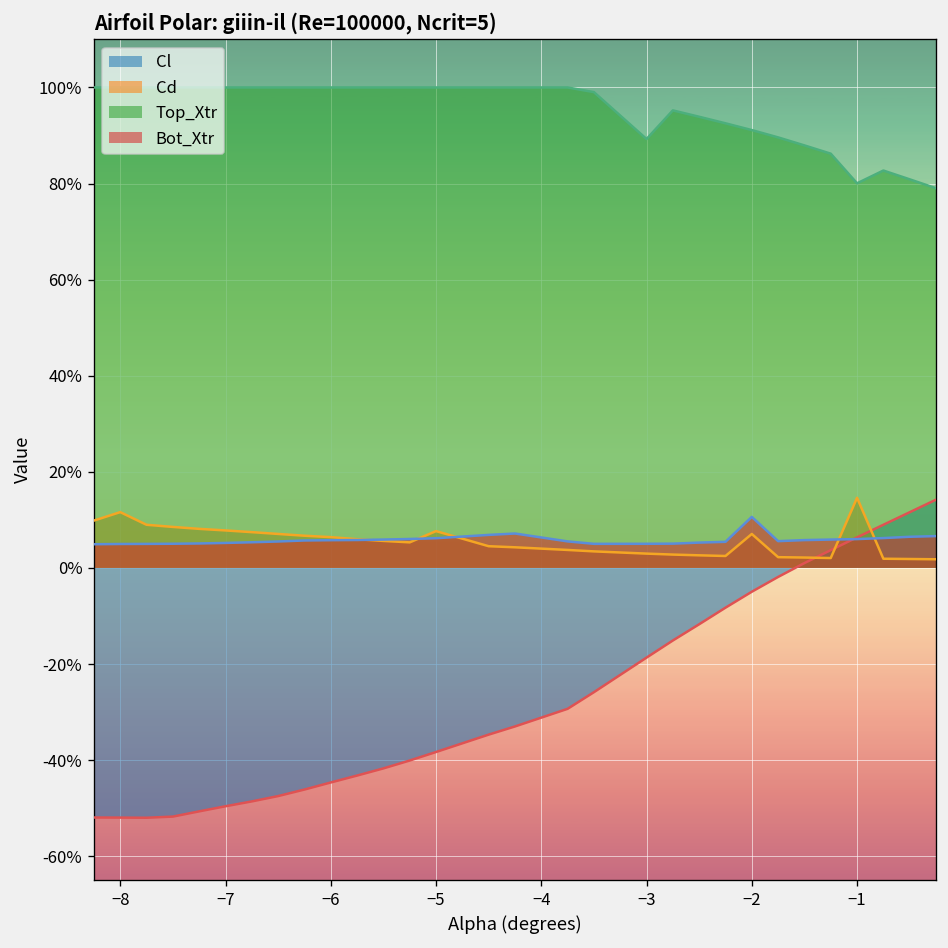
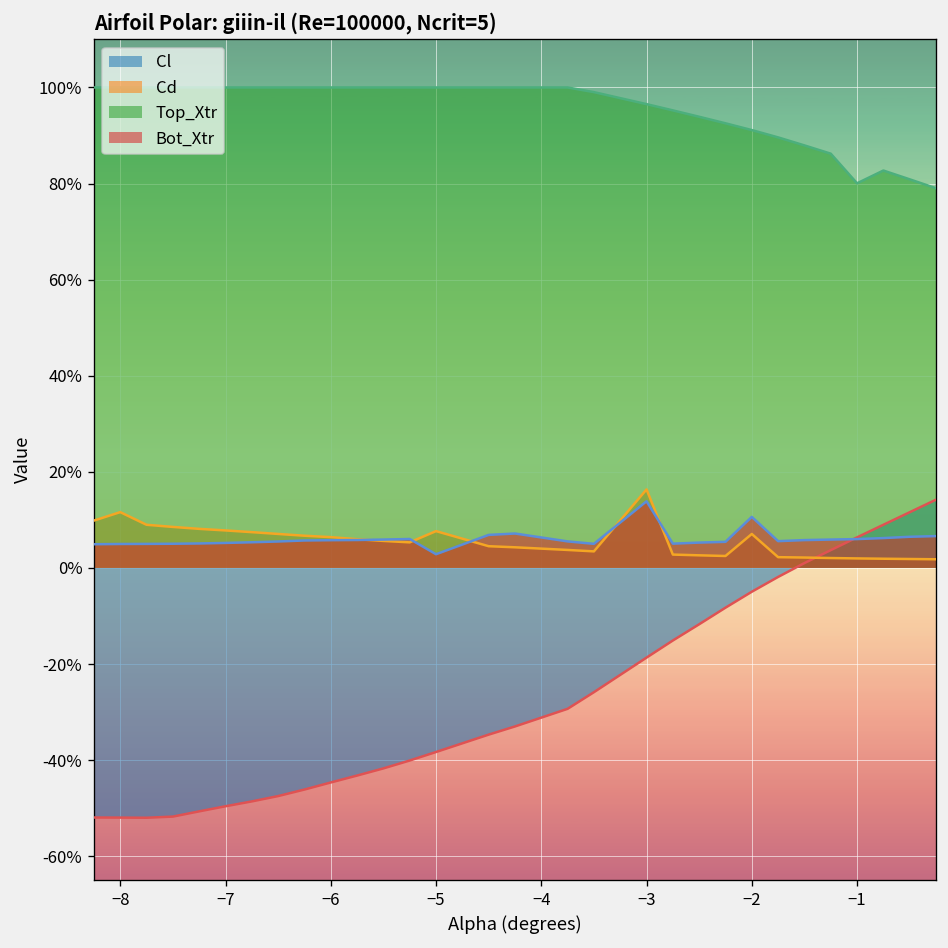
  {
    "Cd": {
      "−8": "12%",
      "−7": "8%",
      "−6": "6%",
      "−5": "8%",
-     "−3": "3%",
+     "−3": "16%",
      "−2": "7%",
-     "−1": "15%"
+     "−1": "2%"
    },
    "Top_Xtr": {
      "−7": "100%",
      "−6": "100%",
      "−5": "100%",
-     "−3": "89%",
+     "−3": "97%",
      "−2": "91%",
      "−1": "80%"
    },
    "Bot_Xtr": {
      "−8": "5%",
      "−7": "5%",
      "−6": "6%",
-     "−5": "6%",
-     "−3": "5%",
+     "−5": "3%",
+     "−3": "14%",
      "−2": "11%"
    }
  }
